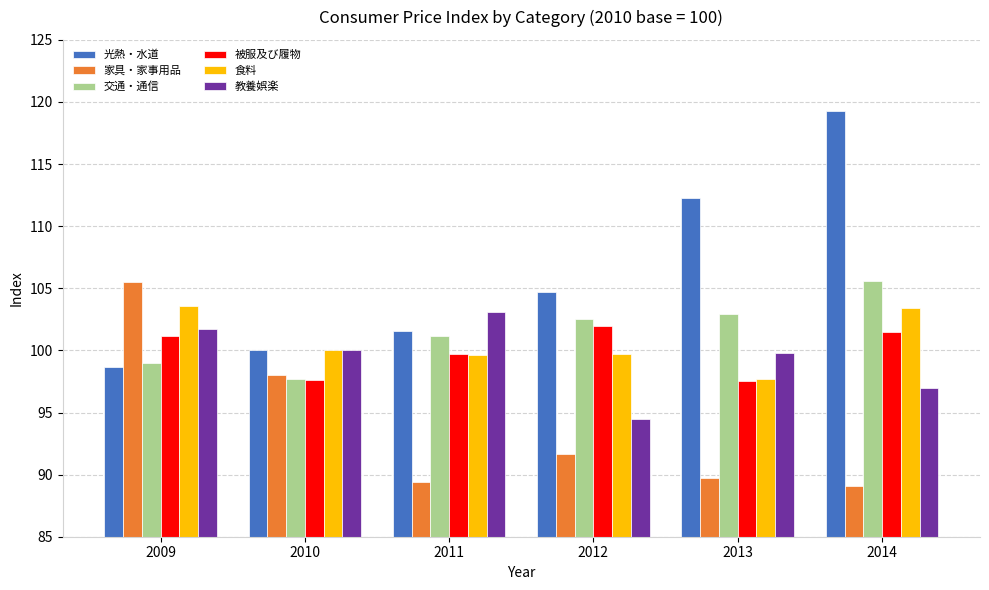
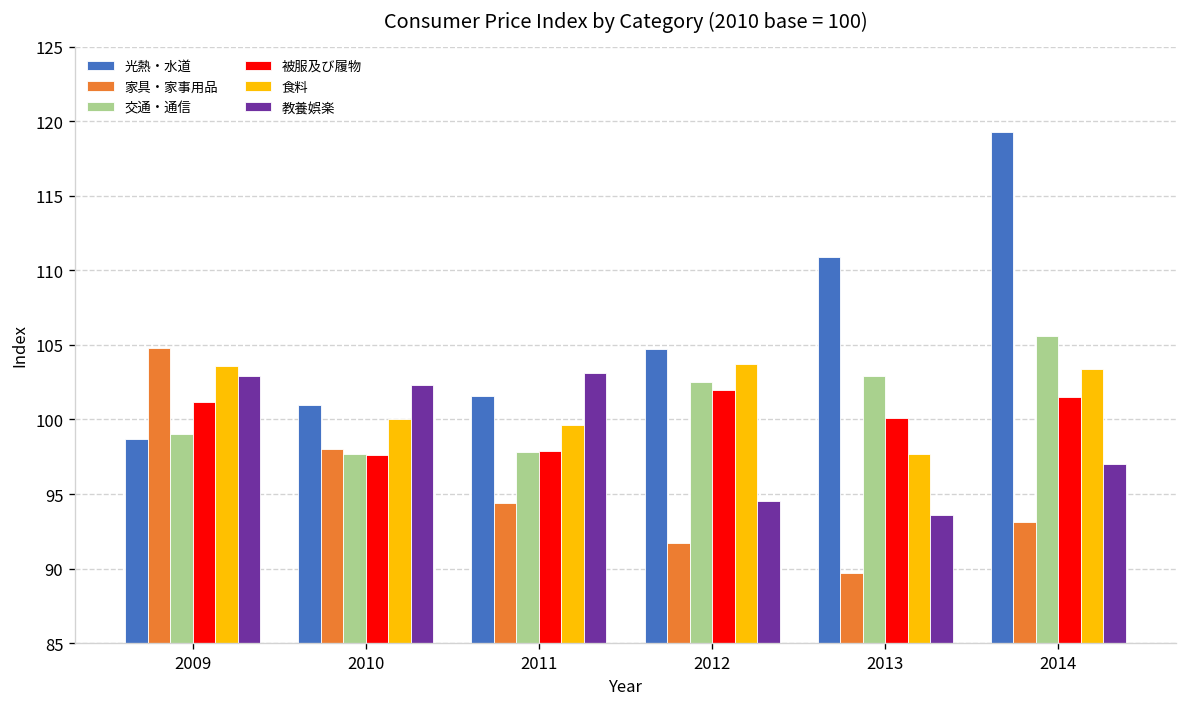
  {
    "光熱・水道": {
      "2009": 98.7,
-     "2010": 100,
+     "2010": 101,
      "2011": 101.6,
      "2012": 104.7,
-     "2013": 112.3,
+     "2013": 110.9,
      "2014": 119.3
    },
    "家具・家事用品": {
-     "2009": 105.5,
+     "2009": 104.8,
      "2010": 98.0,
-     "2011": 89.4,
+     "2011": 94.4,
      "2012": 91.7,
      "2013": 89.7,
-     "2014": 89.1
+     "2014": 93.1
    },
    "交通・通信": {
      "2009": 99.0,
      "2010": 97.7,
-     "2011": 101.2,
+     "2011": 97.8,
      "2012": 102.5,
      "2013": 102.9,
      "2014": 105.6
    },
    "被服及び履物": {
      "2009": 101.2,
      "2010": 97.6,
-     "2011": 99.7,
+     "2011": 97.9,
      "2012": 102.0,
-     "2013": 97.5,
+     "2013": 100.1,
      "2014": 101.5
    },
    "食料": {
      "2009": 103.6,
      "2010": 100.0,
      "2011": 99.6,
-     "2012": 99.7,
+     "2012": 103.7,
      "2013": 97.7,
      "2014": 103.4
    },
    "教養娯楽": {
-     "2009": 101.7,
-     "2010": 100.0,
+     "2009": 102.9,
+     "2010": 102.3,
      "2011": 103.1,
      "2012": 94.5,
-     "2013": 99.8,
+     "2013": 93.6,
      "2014": 97.0
    }
  }
